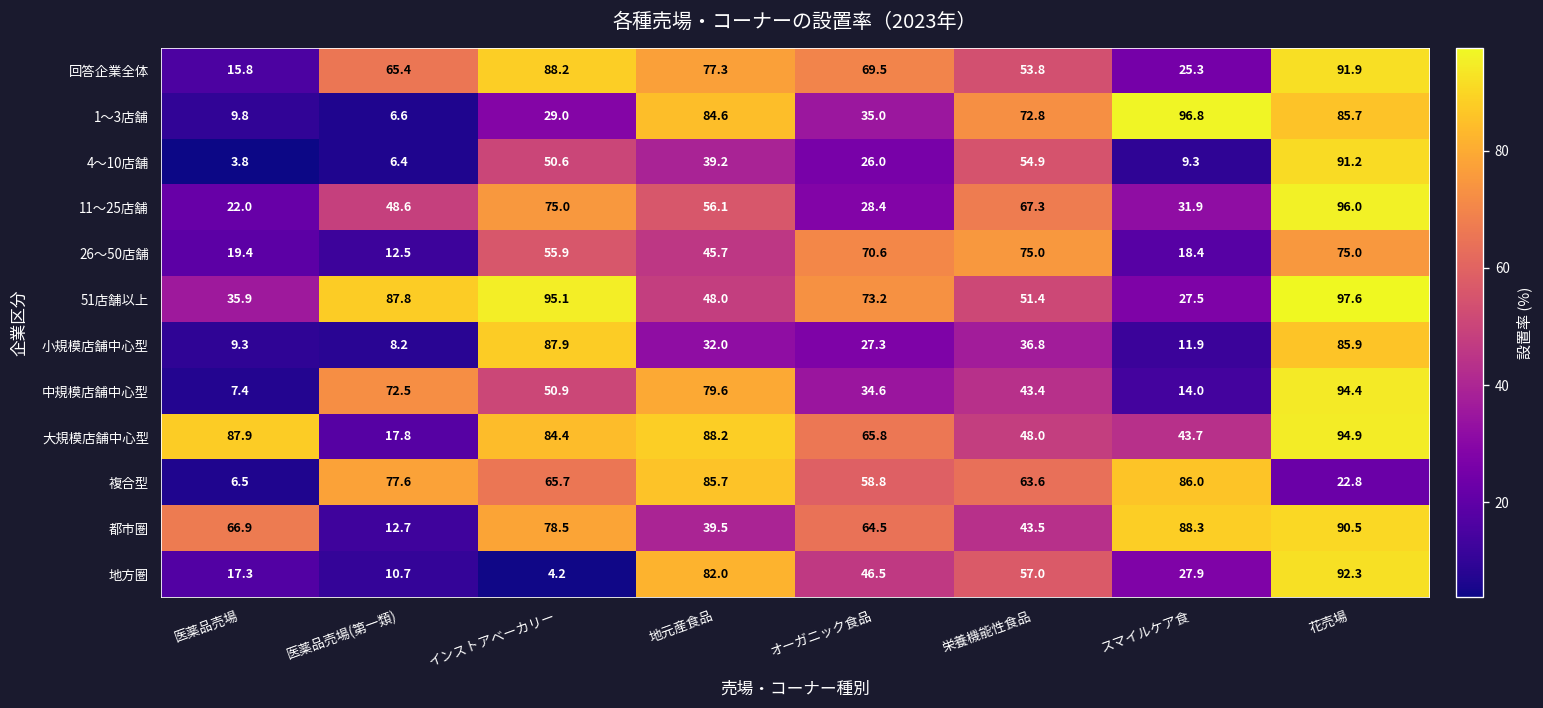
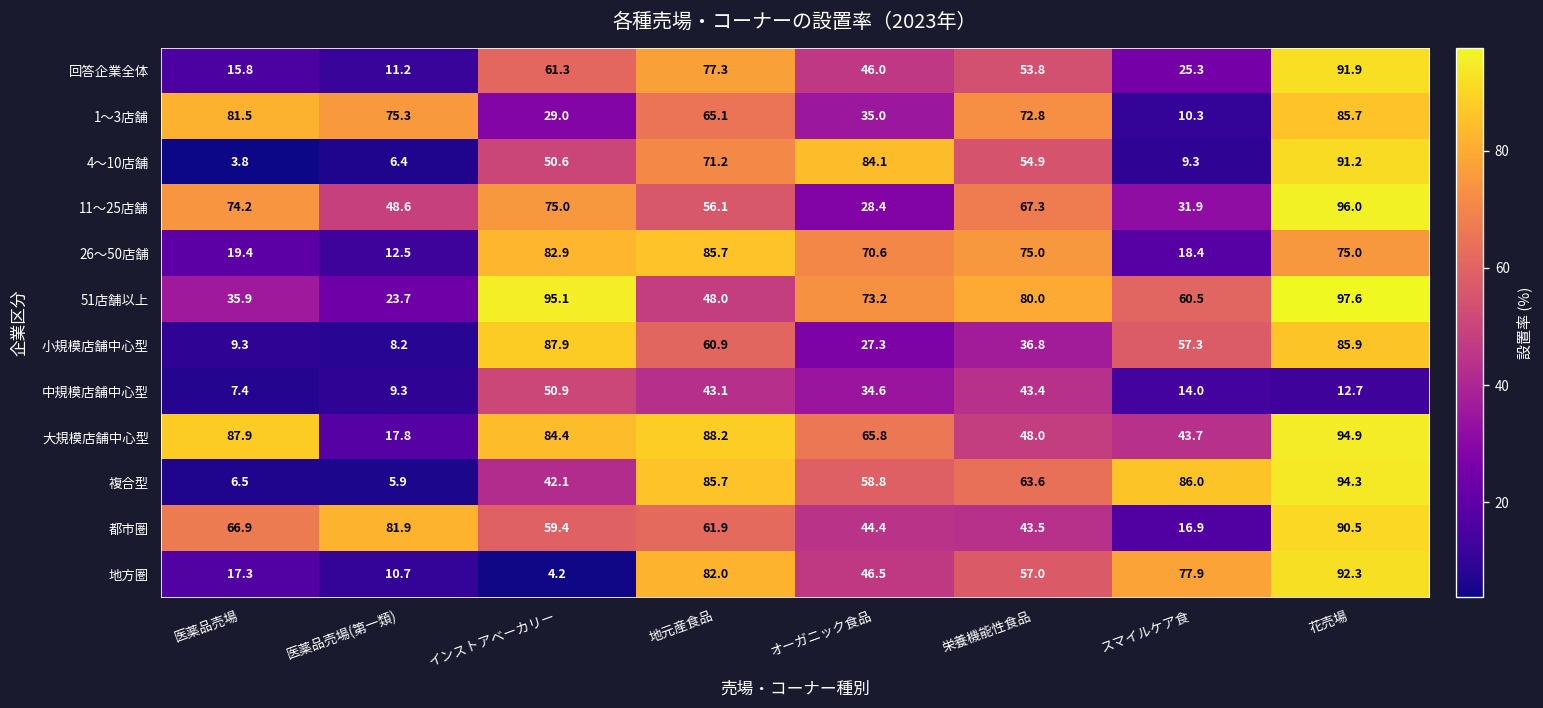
  {
    "回答企業全体": {
      "医薬品売場": 15.8,
-     "医薬品売場(第一類)": 65.4,
-     "インストアベーカリー": 88.2,
+     "医薬品売場(第一類)": 11.2,
+     "インストアベーカリー": 61.3,
      "地元産食品": 77.3,
-     "オーガニック食品": 69.5,
+     "オーガニック食品": 46.0,
      "栄養機能性食品": 53.8,
      "スマイルケア食": 25.3,
      "花売場": 91.9
    },
    "1〜3店舗": {
-     "医薬品売場": 9.8,
-     "医薬品売場(第一類)": 6.6,
+     "医薬品売場": 81.5,
+     "医薬品売場(第一類)": 75.3,
      "インストアベーカリー": 29.0,
-     "地元産食品": 84.6,
+     "地元産食品": 65.1,
      "オーガニック食品": 35.0,
      "栄養機能性食品": 72.8,
-     "スマイルケア食": 96.8,
+     "スマイルケア食": 10.3,
      "花売場": 85.7
    },
    "4〜10店舗": {
      "医薬品売場": 3.8,
      "医薬品売場(第一類)": 6.4,
      "インストアベーカリー": 50.6,
-     "地元産食品": 39.2,
-     "オーガニック食品": 26.0,
+     "地元産食品": 71.2,
+     "オーガニック食品": 84.1,
      "栄養機能性食品": 54.9,
      "スマイルケア食": 9.3,
      "花売場": 91.2
    },
    "11〜25店舗": {
-     "医薬品売場": 22.0,
+     "医薬品売場": 74.2,
      "医薬品売場(第一類)": 48.6,
      "インストアベーカリー": 75.0,
      "地元産食品": 56.1,
      "オーガニック食品": 28.4,
      "栄養機能性食品": 67.3,
      "スマイルケア食": 31.9,
      "花売場": 96.0
    },
    "26〜50店舗": {
      "医薬品売場": 19.4,
      "医薬品売場(第一類)": 12.5,
-     "インストアベーカリー": 55.9,
-     "地元産食品": 45.7,
+     "インストアベーカリー": 82.9,
+     "地元産食品": 85.7,
      "オーガニック食品": 70.6,
      "栄養機能性食品": 75.0,
      "スマイルケア食": 18.4,
      "花売場": 75.0
    },
    "51店舗以上": {
      "医薬品売場": 35.9,
-     "医薬品売場(第一類)": 87.8,
+     "医薬品売場(第一類)": 23.7,
      "インストアベーカリー": 95.1,
      "地元産食品": 48.0,
      "オーガニック食品": 73.2,
-     "栄養機能性食品": 51.4,
-     "スマイルケア食": 27.5,
+     "栄養機能性食品": 80.0,
+     "スマイルケア食": 60.5,
      "花売場": 97.6
    },
    "小規模店舗中心型": {
      "医薬品売場": 9.3,
      "医薬品売場(第一類)": 8.2,
      "インストアベーカリー": 87.9,
-     "地元産食品": 32.0,
+     "地元産食品": 60.9,
      "オーガニック食品": 27.3,
      "栄養機能性食品": 36.8,
-     "スマイルケア食": 11.9,
+     "スマイルケア食": 57.3,
      "花売場": 85.9
    },
    "中規模店舗中心型": {
      "医薬品売場": 7.4,
-     "医薬品売場(第一類)": 72.5,
+     "医薬品売場(第一類)": 9.3,
      "インストアベーカリー": 50.9,
-     "地元産食品": 79.6,
+     "地元産食品": 43.1,
      "オーガニック食品": 34.6,
      "栄養機能性食品": 43.4,
      "スマイルケア食": 14.0,
-     "花売場": 94.4
+     "花売場": 12.7
    },
    "大規模店舗中心型": {
      "医薬品売場": 87.9,
      "医薬品売場(第一類)": 17.8,
      "インストアベーカリー": 84.4,
      "地元産食品": 88.2,
      "オーガニック食品": 65.8,
      "栄養機能性食品": 48.0,
      "スマイルケア食": 43.7,
      "花売場": 94.9
    },
    "複合型": {
      "医薬品売場": 6.5,
-     "医薬品売場(第一類)": 77.6,
-     "インストアベーカリー": 65.7,
+     "医薬品売場(第一類)": 5.9,
+     "インストアベーカリー": 42.1,
      "地元産食品": 85.7,
      "オーガニック食品": 58.8,
      "栄養機能性食品": 63.6,
      "スマイルケア食": 86.0,
-     "花売場": 22.8
+     "花売場": 94.3
    },
    "都市圏": {
      "医薬品売場": 66.9,
-     "医薬品売場(第一類)": 12.7,
-     "インストアベーカリー": 78.5,
-     "地元産食品": 39.5,
-     "オーガニック食品": 64.5,
+     "医薬品売場(第一類)": 81.9,
+     "インストアベーカリー": 59.4,
+     "地元産食品": 61.9,
+     "オーガニック食品": 44.4,
      "栄養機能性食品": 43.5,
-     "スマイルケア食": 88.3,
+     "スマイルケア食": 16.9,
      "花売場": 90.5
    },
    "地方圏": {
      "医薬品売場": 17.3,
      "医薬品売場(第一類)": 10.7,
      "インストアベーカリー": 4.2,
      "地元産食品": 82.0,
      "オーガニック食品": 46.5,
      "栄養機能性食品": 57.0,
-     "スマイルケア食": 27.9,
+     "スマイルケア食": 77.9,
      "花売場": 92.3
    }
  }
